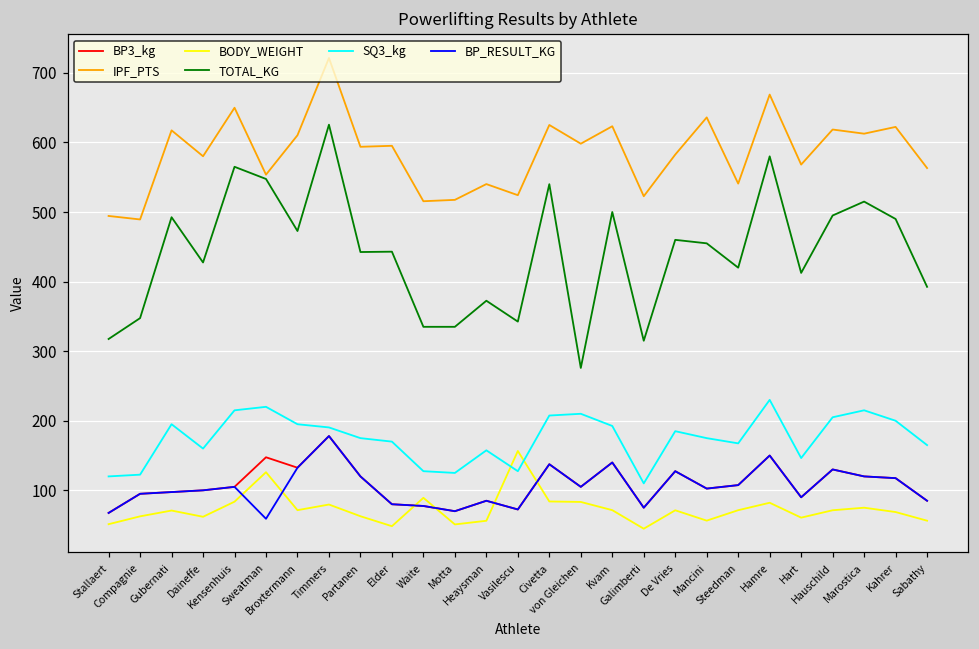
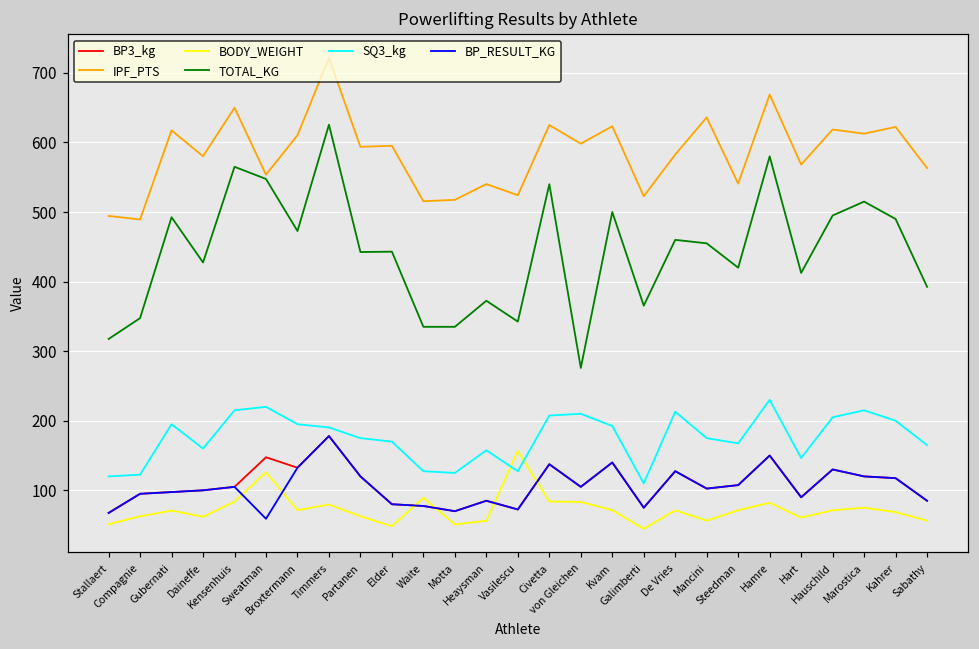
  {
    "BP3_kg": {
      "Sweatman": 150
    },
    "IPF_PTS": {
      "Stallaert": 490,
      "Compagnie": 490,
      "Gubernati": 620,
      "Daineffe": 580,
      "Kensenhuis": 650,
      "Sweatman": 550,
      "Broxtermann": 610,
      "Partanen": 590,
      "Elder": 600,
      "Waite": 520,
      "Motta": 520,
      "Heaysman": 540,
      "Vasilescu": 520,
      "Civetta": 630,
      "von Gleichen": 600,
      "Kvam": 620,
      "Galimberti": 520,
      "De Vries": 580,
      "Mancini": 640,
      "Steedman": 540,
      "Hamre": 670,
      "Hart": 570,
      "Hauschild": 620,
      "Marostica": 610,
      "Kahrer": 620,
      "Sabathy": 560
    },
    "BODY_WEIGHT": {
      "Stallaert": 50,
      "Compagnie": 60,
      "Gubernati": 70,
      "Daineffe": 60,
      "Kensenhuis": 80,
      "Sweatman": 130,
      "Broxtermann": 70,
      "Timmers": 80,
      "Partanen": 60,
      "Elder": 50,
      "Waite": 90,
      "Motta": 50,
      "Heaysman": 60,
      "Vasilescu": 160,
      "Civetta": 80,
      "von Gleichen": 80,
      "Kvam": 70,
      "Galimberti": 40,
      "De Vries": 70,
      "Mancini": 60,
      "Steedman": 70,
      "Hamre": 80,
      "Hart": 60,
      "Hauschild": 70,
      "Marostica": 80,
      "Kahrer": 70,
      "Sabathy": 60
    },
    "TOTAL_KG": {
      "Stallaert": 320,
      "Compagnie": 350,
      "Gubernati": 490,
      "Daineffe": 430,
      "Kensenhuis": 570,
      "Sweatman": 550,
      "Broxtermann": 470,
      "Timmers": 630,
      "Partanen": 440,
      "Elder": 440,
      "Waite": 340,
      "Motta": 340,
      "Heaysman": 370,
      "Vasilescu": 340,
      "Civetta": 540,
      "von Gleichen": 280,
      "Kvam": 500,
-     "Galimberti": 320,
+     "Galimberti": 370,
      "De Vries": 460,
      "Mancini": 460,
      "Steedman": 420,
      "Hamre": 580,
      "Hart": 410,
      "Hauschild": 500,
      "Marostica": 520,
      "Kahrer": 490,
      "Sabathy": 390
    },
    "SQ3_kg": {
      "Stallaert": 120,
      "Compagnie": 120,
      "Gubernati": 200,
      "Daineffe": 160,
      "Kensenhuis": 220,
      "Sweatman": 220,
      "Broxtermann": 200,
      "Timmers": 190,
      "Partanen": 180,
      "Elder": 170,
      "Waite": 130,
      "Motta": 130,
      "Heaysman": 160,
      "Vasilescu": 130,
      "Civetta": 210,
      "von Gleichen": 210,
      "Kvam": 190,
      "Galimberti": 110,
-     "De Vries": 190,
+     "De Vries": 210,
      "Mancini": 180,
      "Steedman": 170,
      "Hamre": 230,
      "Hart": 150,
      "Hauschild": 210,
      "Marostica": 220,
      "Kahrer": 200,
      "Sabathy": 170
    },
    "BP_RESULT_KG": {
      "Sweatman": 60
    }
  }
